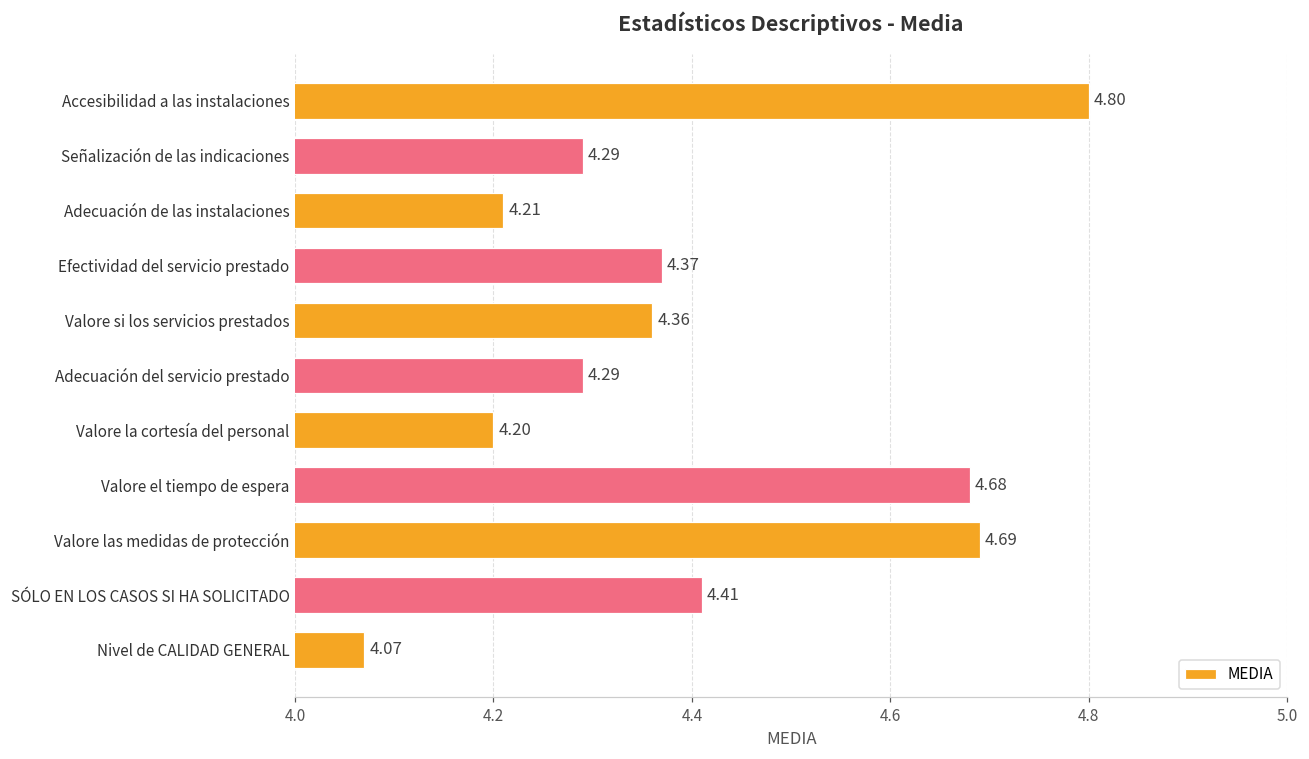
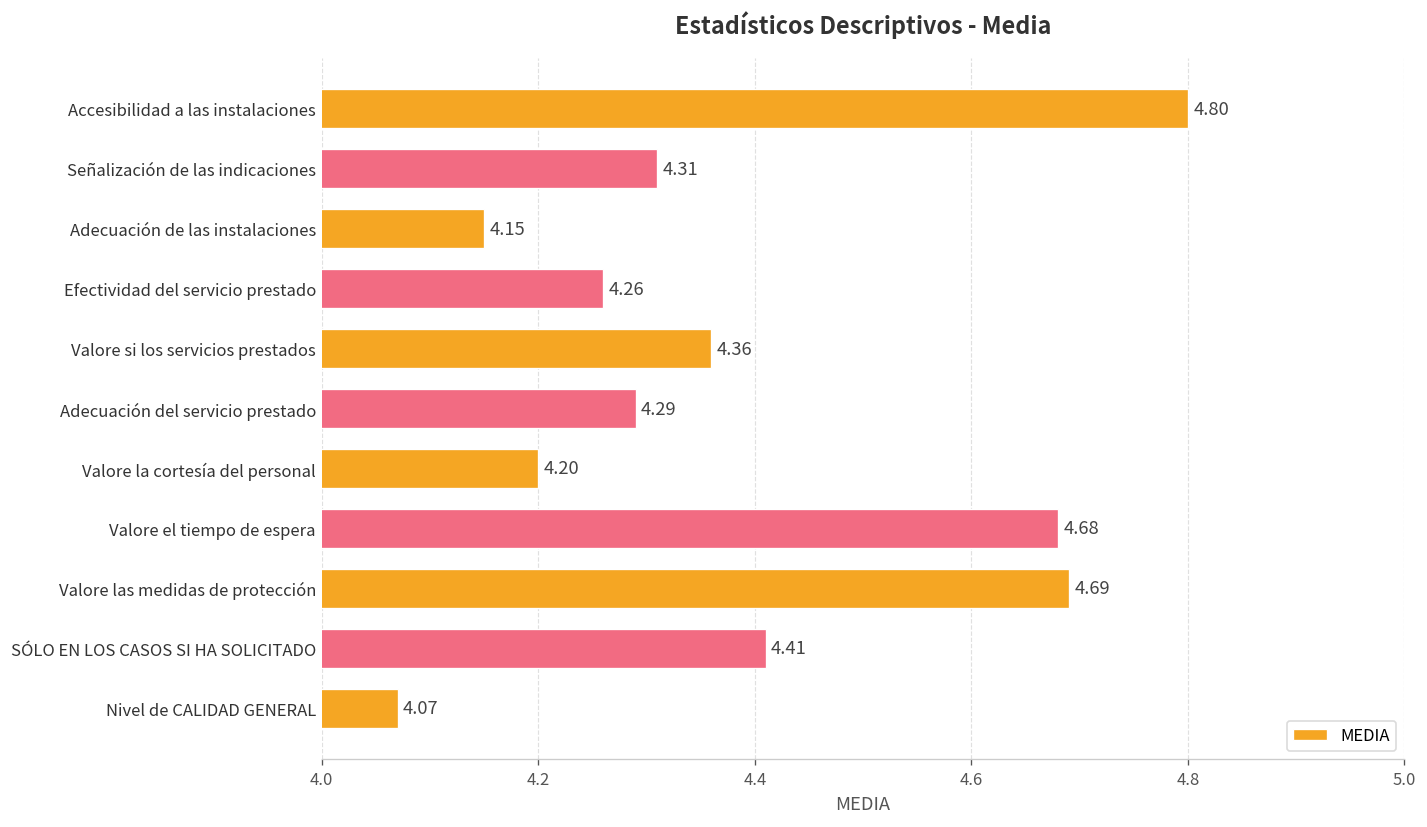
  {
    "Accesibilidad a las instalaciones": 4.80,
-   "Señalización de las indicaciones": 4.29,
-   "Adecuación de las instalaciones": 4.21,
-   "Efectividad del servicio prestado": 4.37,
+   "Señalización de las indicaciones": 4.31,
+   "Adecuación de las instalaciones": 4.15,
+   "Efectividad del servicio prestado": 4.26,
    "Valore si los servicios prestados": 4.36,
    "Adecuación del servicio prestado": 4.29,
    "Valore la cortesía del personal": 4.20,
    "Valore el tiempo de espera": 4.68,
    "Valore las medidas de protección": 4.69,
    "SÓLO EN LOS CASOS SI HA SOLICITADO": 4.41,
    "Nivel de CALIDAD GENERAL": 4.07
  }
